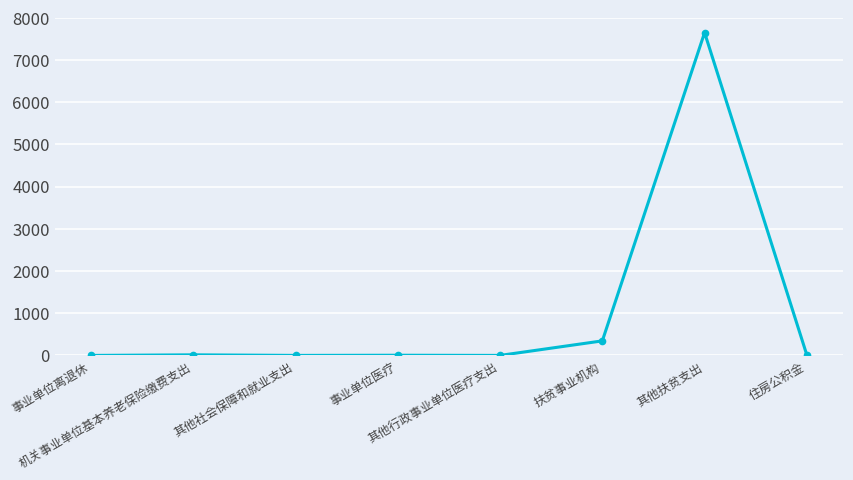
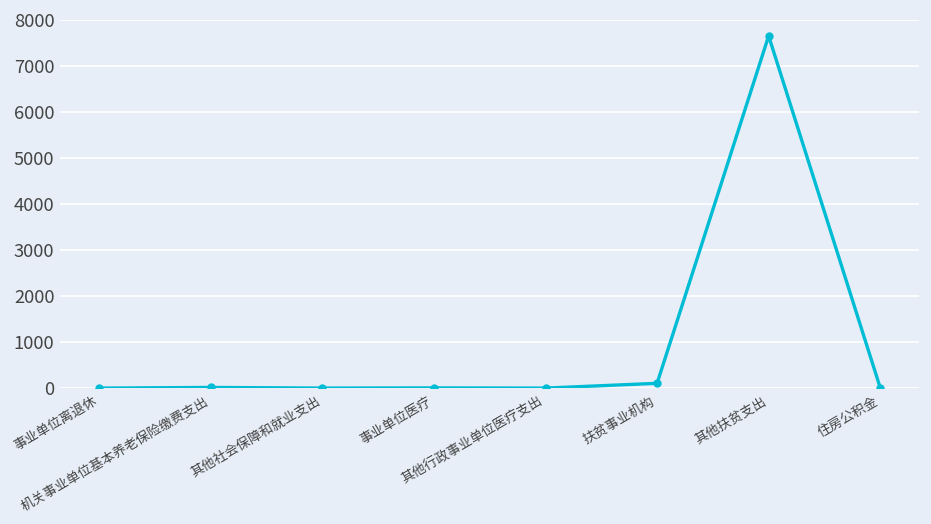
  {
    "事业单位离退休": 0,
    "机关事业单位基本养老保险缴费支出": 0,
    "其他社会保障和就业支出": 0,
    "事业单位医疗": 0,
    "其他行政事业单位医疗支出": 0,
-   "扶贫事业机构": 300,
+   "扶贫事业机构": 100,
    "其他扶贫支出": 7600,
    "住房公积金": 0
  }
